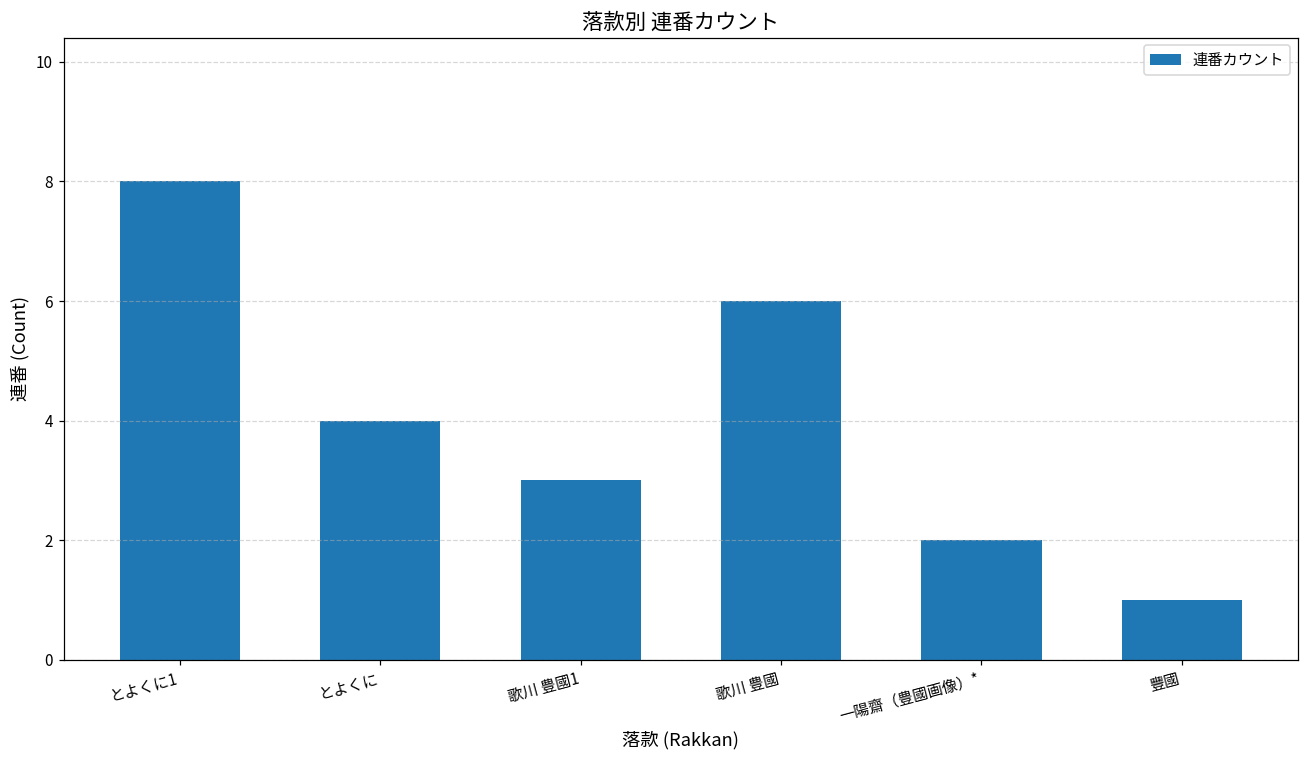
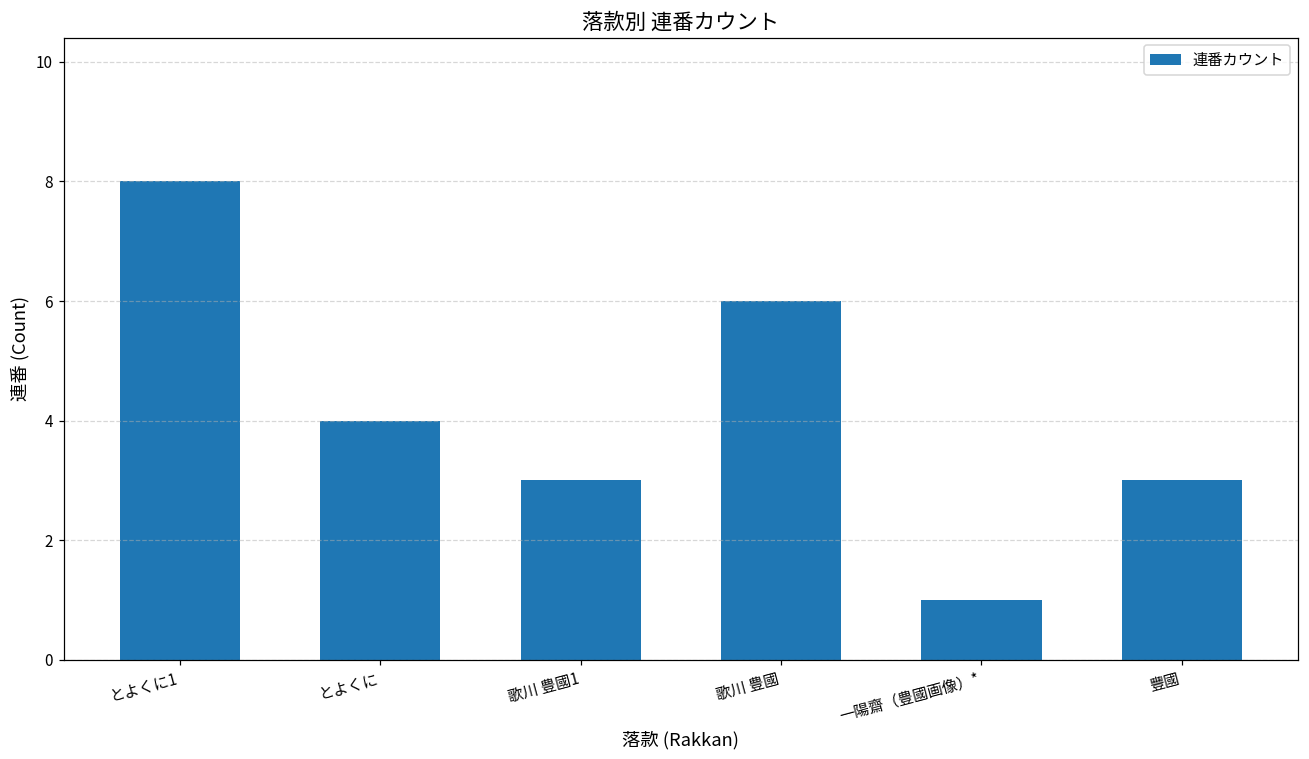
  {
    "とよくに1": 8,
    "とよくに": 4,
    "歌川 豊國1": 3,
    "歌川 豊國": 6,
-   "一陽齋（豊國画像）*": 2,
-   "豐國": 1
+   "一陽齋（豊國画像）*": 1,
+   "豐國": 3
  }
